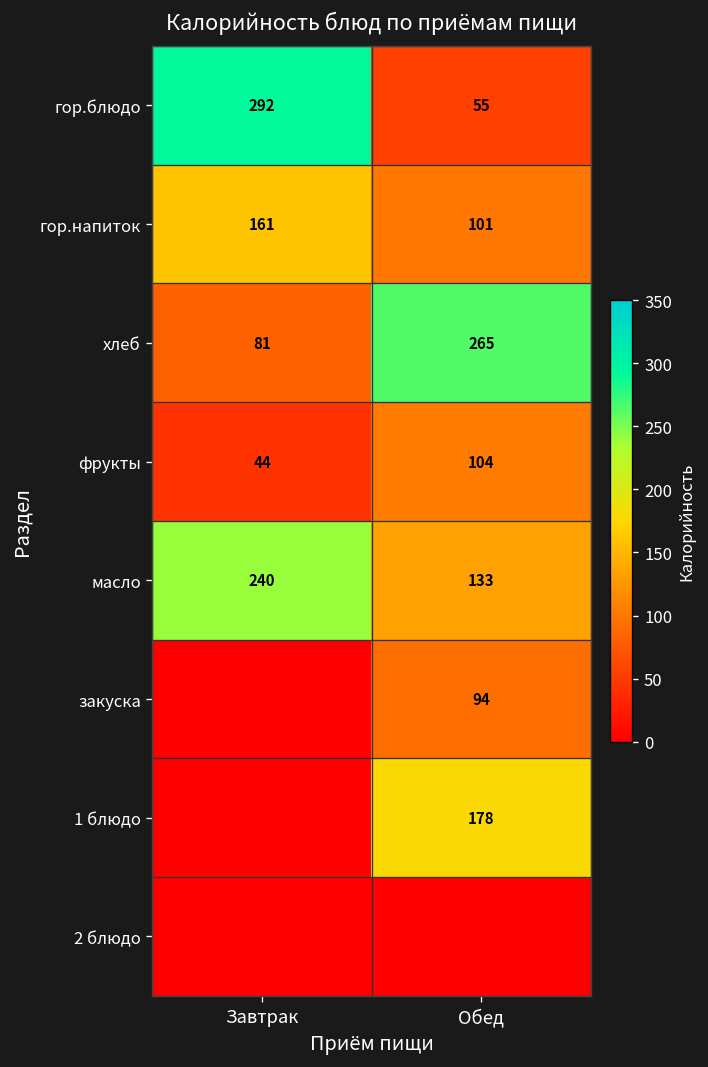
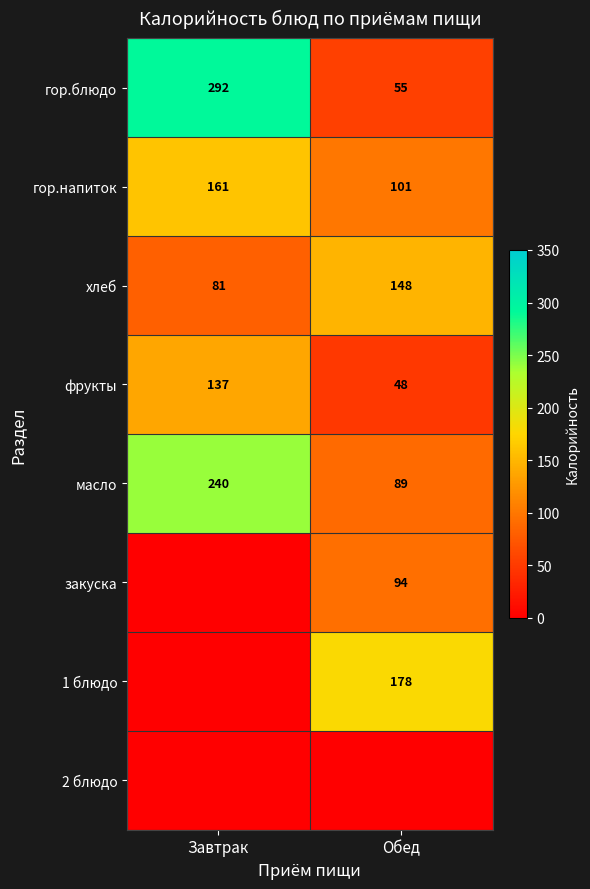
  {
    "гор.блюдо": {
      "Завтрак": 292,
      "Обед": 55
    },
    "гор.напиток": {
      "Завтрак": 161,
      "Обед": 101
    },
    "хлеб": {
      "Завтрак": 81,
-     "Обед": 265
+     "Обед": 148
    },
    "фрукты": {
-     "Завтрак": 44,
-     "Обед": 104
+     "Завтрак": 137,
+     "Обед": 48
    },
    "масло": {
      "Завтрак": 240,
-     "Обед": 133
+     "Обед": 89
    },
    "закуска": {
      "Обед": 94
    },
    "1 блюдо": {
      "Обед": 178
    }
  }
